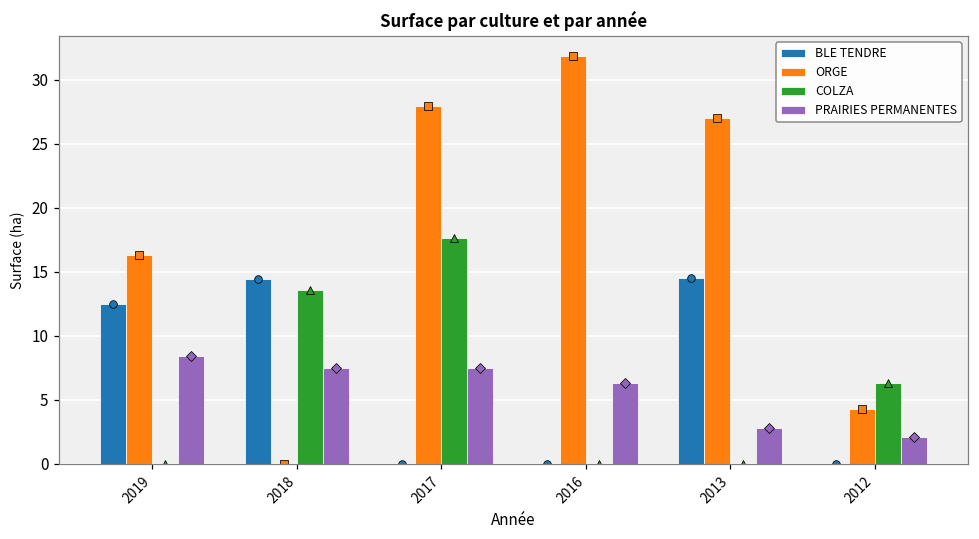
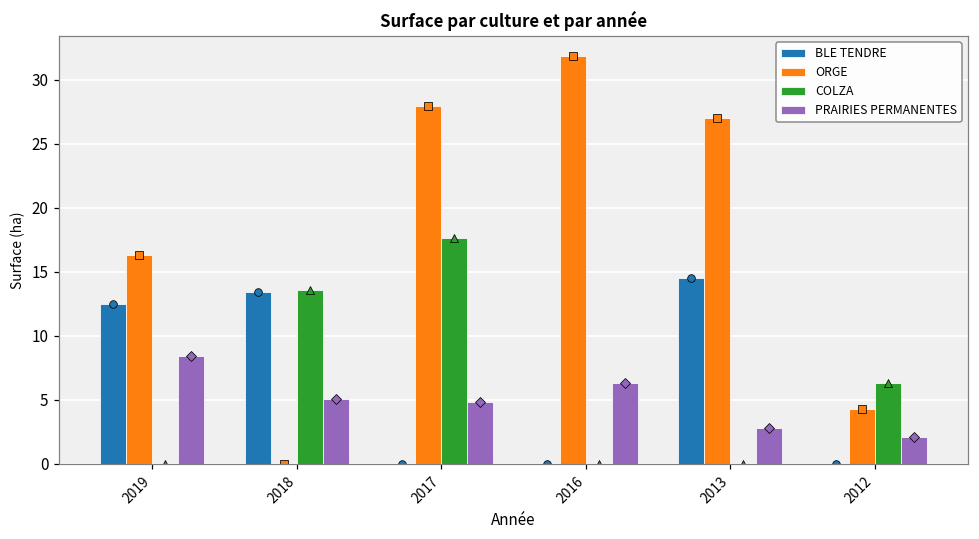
  {
    "BLE TENDRE": {
      "2019": 12.5,
-     "2018": 14.4,
+     "2018": 13.4,
      "2017": 0.0,
      "2016": 0.0,
      "2013": 14.5,
      "2012": 0.0
    },
    "ORGE": {
      "2019": 16.3,
      "2018": 0.0,
      "2017": 27.9,
      "2016": 31.8,
      "2013": 27.0,
      "2012": 4.3
    },
    "COLZA": {
      "2019": 0.0,
      "2018": 13.6,
      "2017": 17.6,
      "2016": 0.0,
      "2013": 0.0,
      "2012": 6.3
    },
    "PRAIRIES PERMANENTES": {
      "2019": 8.4,
-     "2018": 7.5,
-     "2017": 7.5,
+     "2018": 5.1,
+     "2017": 4.8,
      "2016": 6.3,
      "2013": 2.8,
      "2012": 2.1
    }
  }
